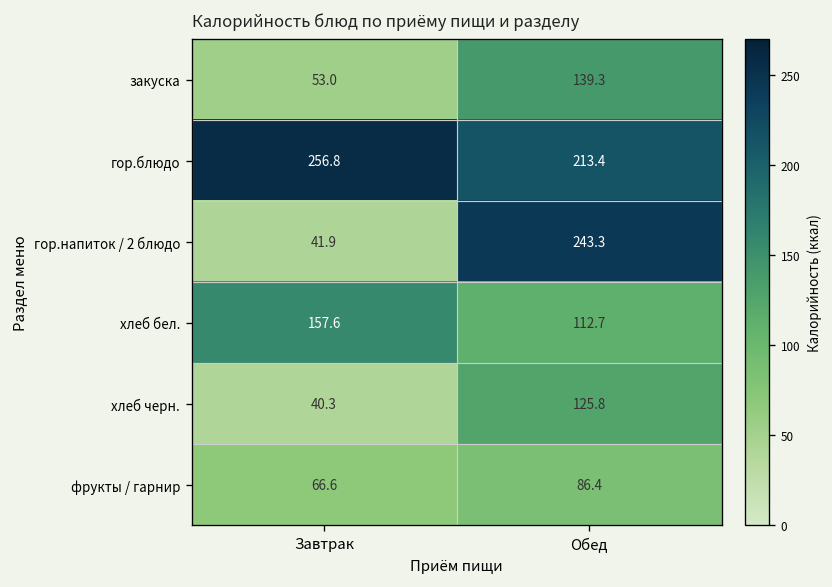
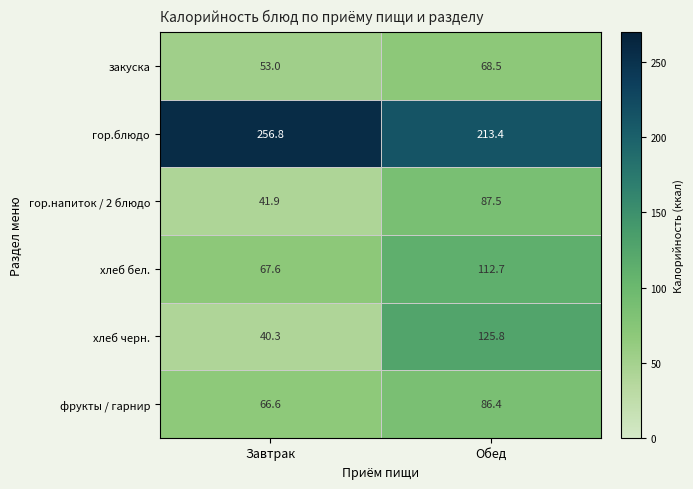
  {
    "закуска": {
      "Завтрак": 53.0,
-     "Обед": 139.3
+     "Обед": 68.5
    },
    "гор.блюдо": {
      "Завтрак": 256.8,
      "Обед": 213.4
    },
    "гор.напиток / 2 блюдо": {
      "Завтрак": 41.9,
-     "Обед": 243.3
+     "Обед": 87.5
    },
    "хлеб бел.": {
-     "Завтрак": 157.6,
+     "Завтрак": 67.6,
      "Обед": 112.7
    },
    "хлеб черн.": {
      "Завтрак": 40.3,
      "Обед": 125.8
    },
    "фрукты / гарнир": {
      "Завтрак": 66.6,
      "Обед": 86.4
    }
  }
